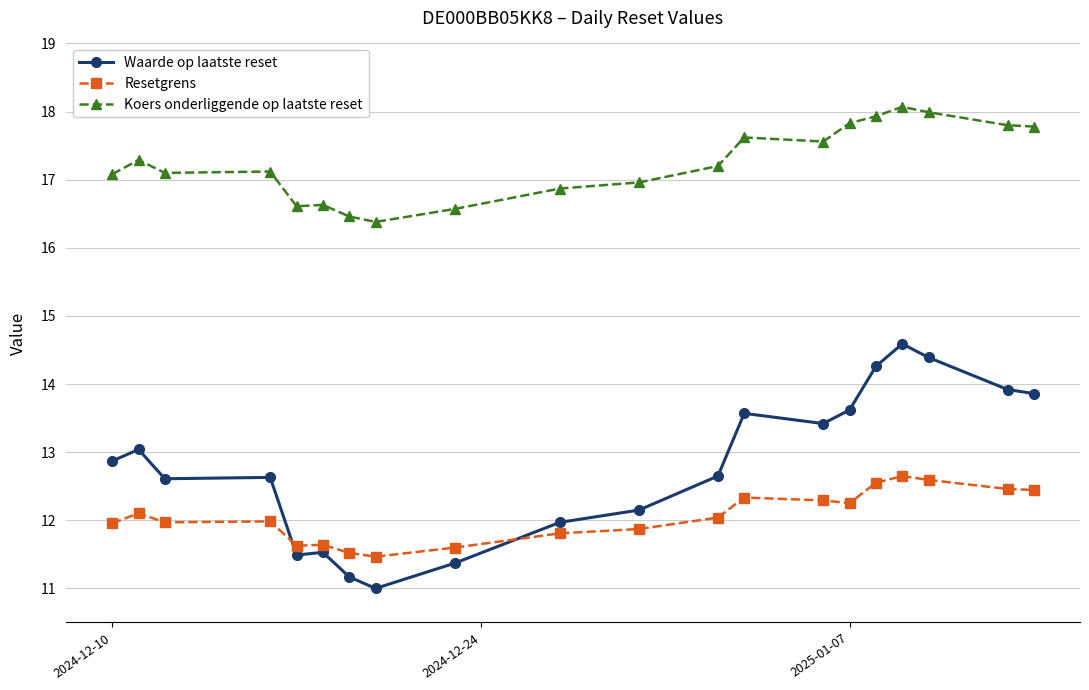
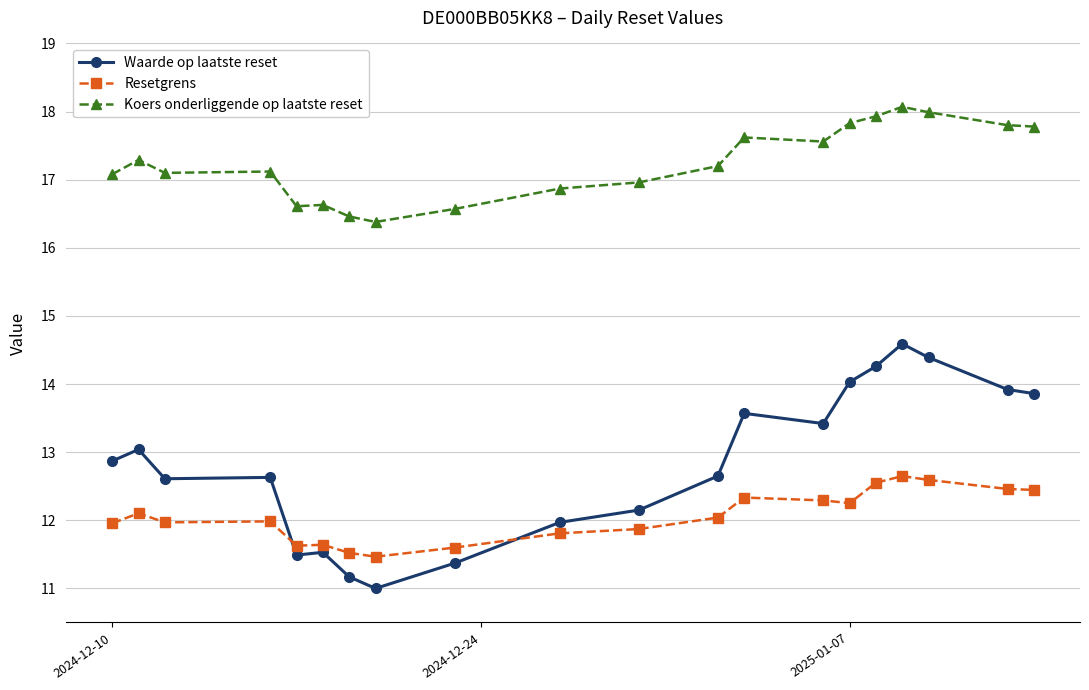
  {
    "Waarde op laatste reset": {
      "2024-12-10": 12.9,
-     "2025-01-07": 13.6
+     "2025-01-07": 14.0
    },
    "Resetgrens": {
      "2024-12-10": 12.0,
      "2025-01-07": 12.3
    },
    "Koers onderliggende op laatste reset": {
      "2024-12-10": 17.1,
      "2025-01-07": 17.8
    }
  }
